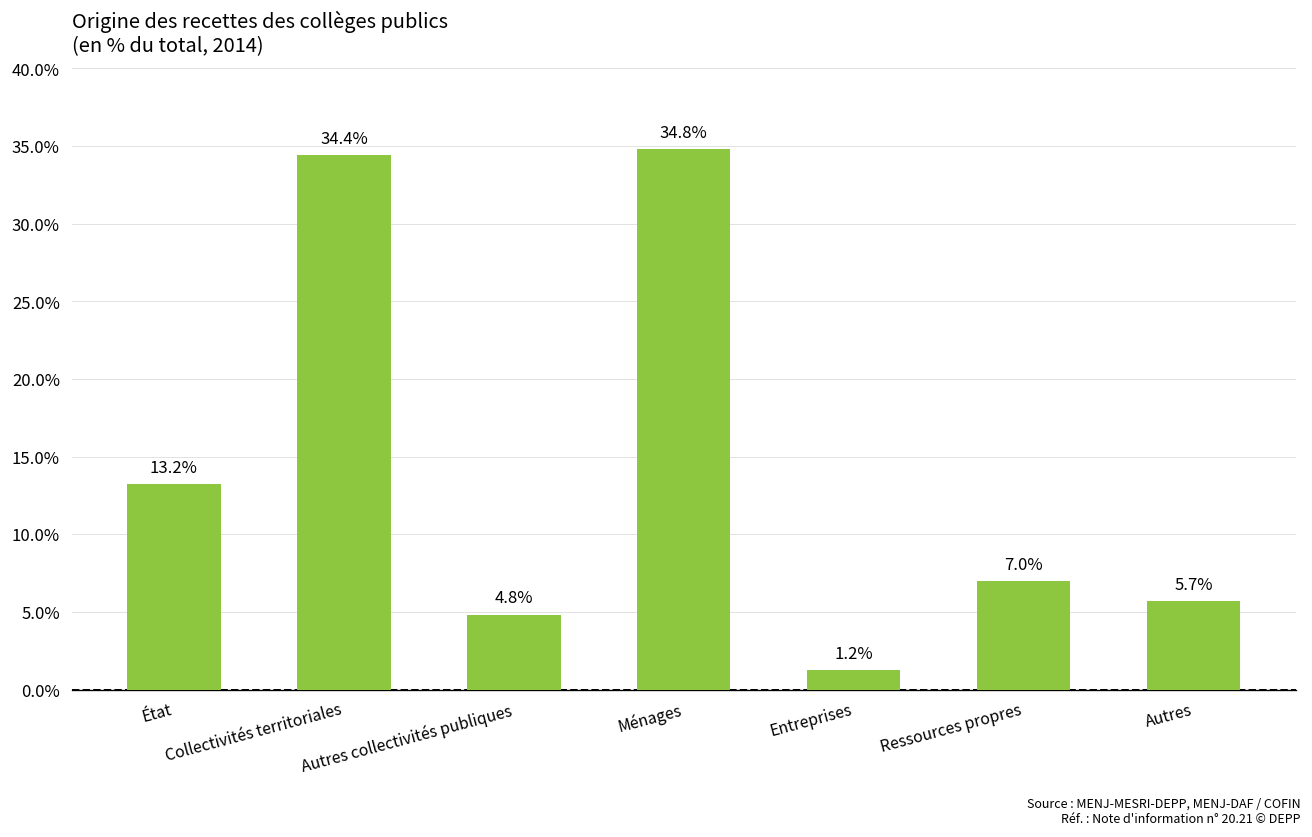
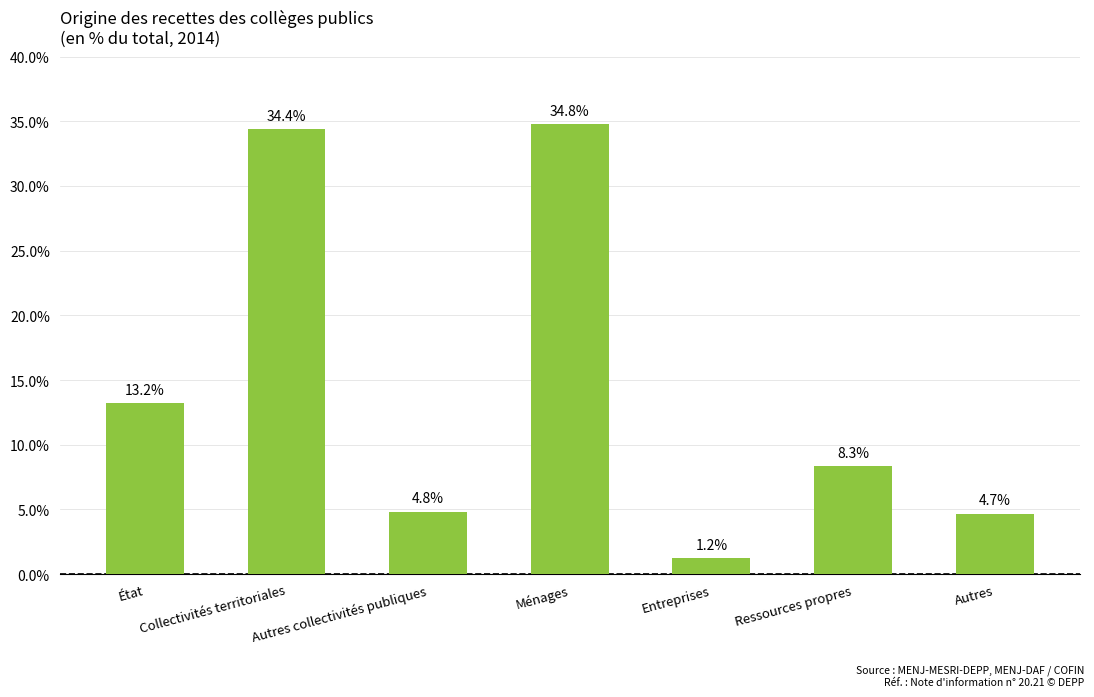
  {
    "État": "13.2%",
    "Collectivités territoriales": "34.4%",
    "Autres collectivités publiques": "4.8%",
    "Ménages": "34.8%",
    "Entreprises": "1.2%",
-   "Ressources propres": "7.0%",
-   "Autres": "5.7%"
+   "Ressources propres": "8.3%",
+   "Autres": "4.7%"
  }
